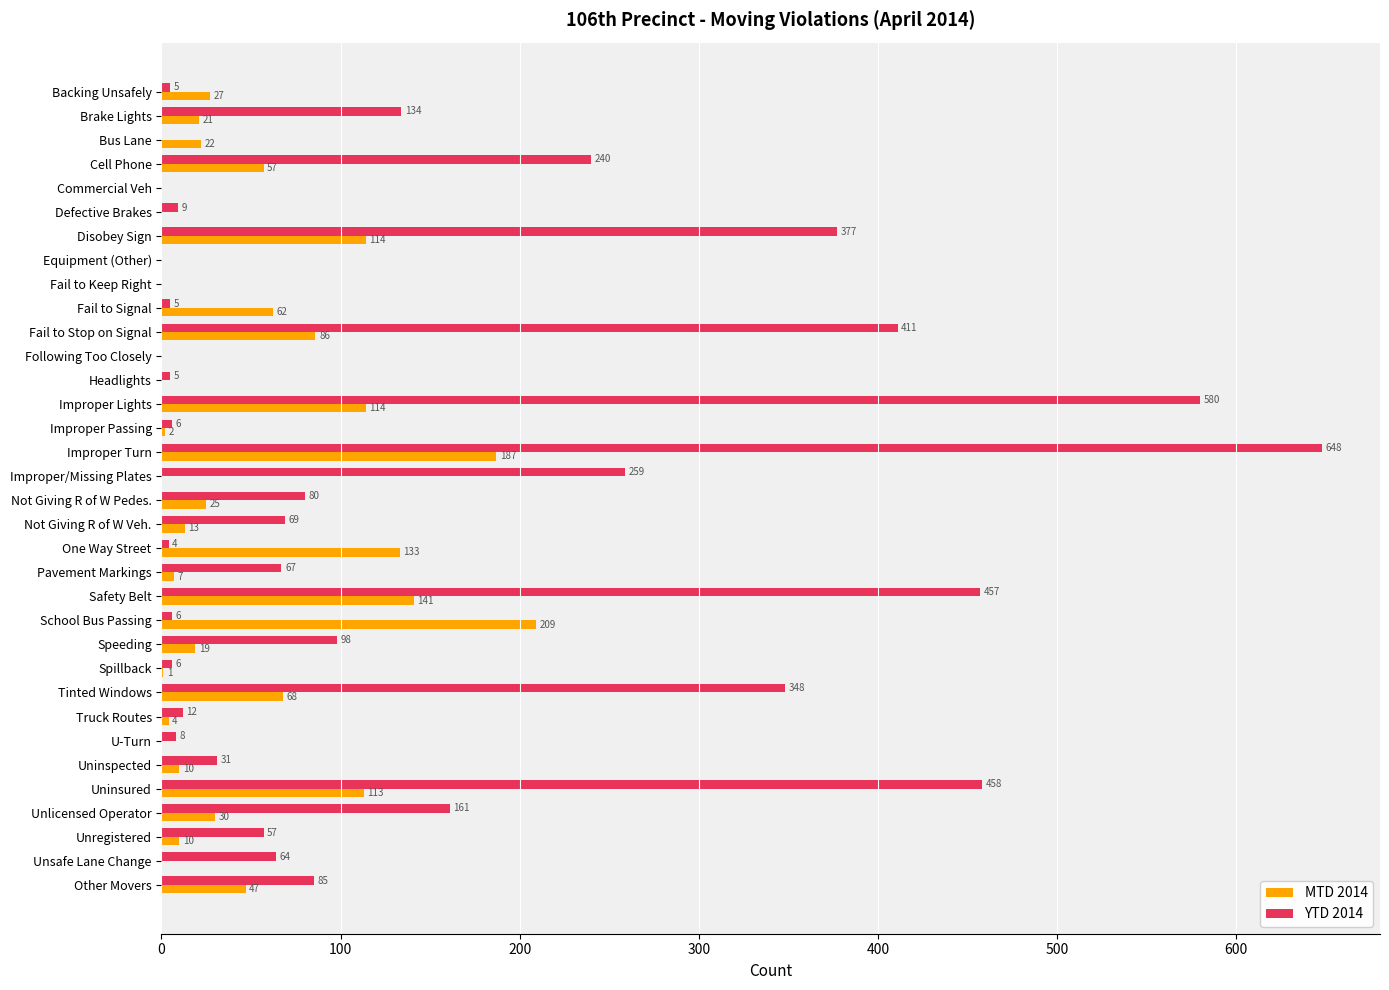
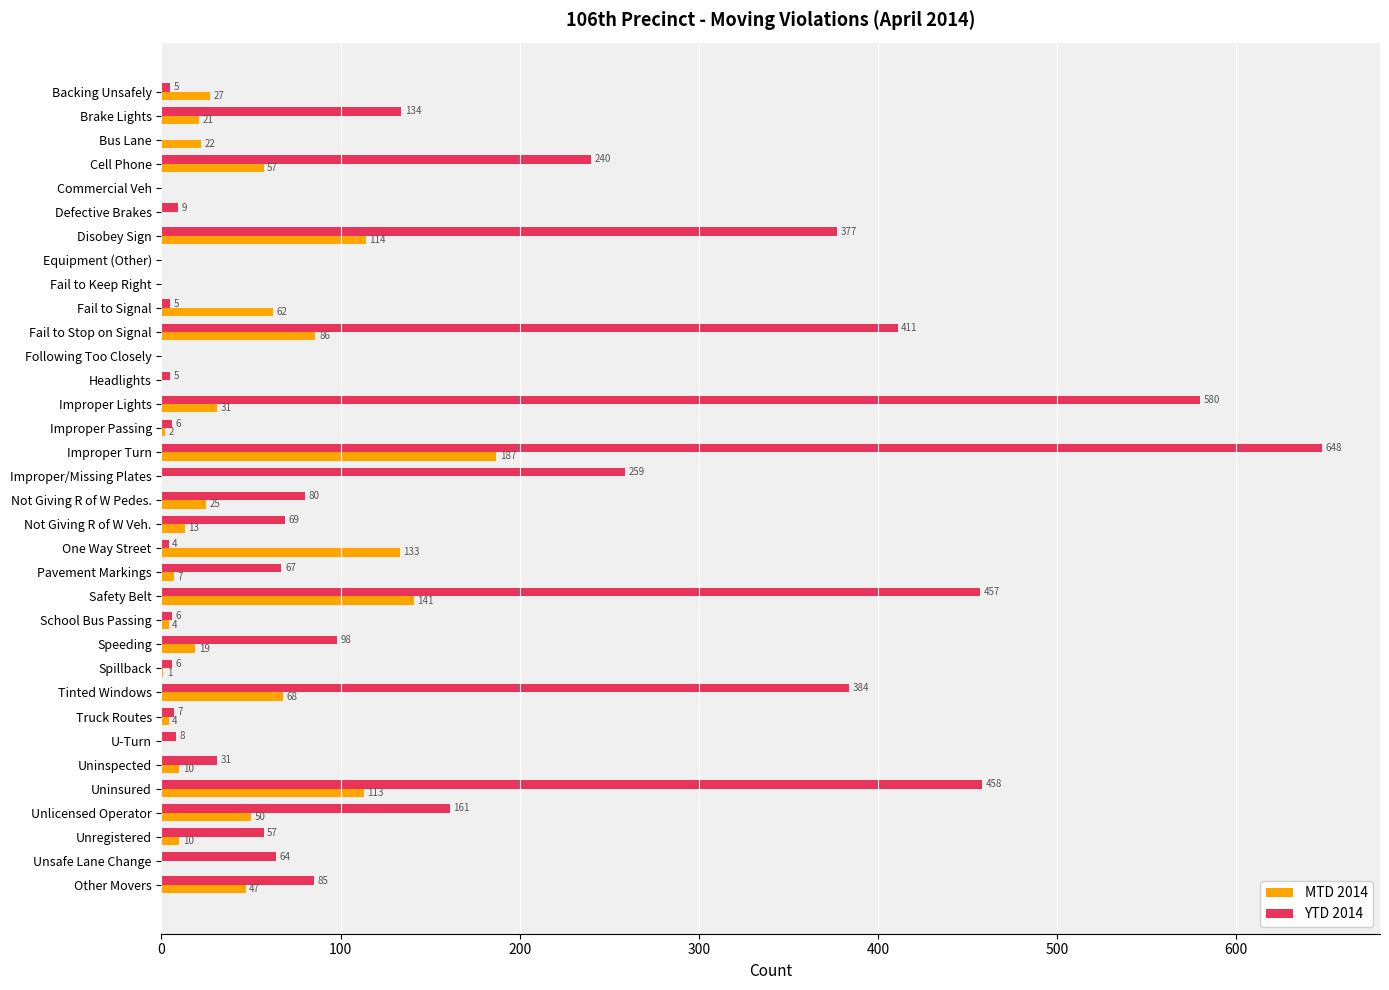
  {
    "MTD 2014": {
      "Backing Unsafely": 27,
      "Brake Lights": 21,
      "Bus Lane": 22,
      "Cell Phone": 57,
      "Disobey Sign": 114,
      "Fail to Signal": 62,
      "Fail to Stop on Signal": 86,
-     "Improper Lights": 114,
+     "Improper Lights": 31,
      "Improper Passing": 2,
      "Improper Turn": 187,
      "Not Giving R of W Pedes.": 25,
      "Not Giving R of W Veh.": 13,
      "One Way Street": 133,
      "Pavement Markings": 7,
      "Safety Belt": 141,
-     "School Bus Passing": 209,
+     "School Bus Passing": 4,
      "Speeding": 19,
      "Spillback": 1,
      "Tinted Windows": 68,
      "Truck Routes": 4,
      "Uninspected": 10,
      "Uninsured": 113,
-     "Unlicensed Operator": 30,
+     "Unlicensed Operator": 50,
      "Unregistered": 10,
      "Other Movers": 47
    },
    "YTD 2014": {
      "Backing Unsafely": 5,
      "Brake Lights": 134,
      "Cell Phone": 240,
      "Defective Brakes": 9,
      "Disobey Sign": 377,
      "Fail to Signal": 5,
      "Fail to Stop on Signal": 411,
      "Headlights": 5,
      "Improper Lights": 580,
      "Improper Passing": 6,
      "Improper Turn": 648,
      "Improper/Missing Plates": 259,
      "Not Giving R of W Pedes.": 80,
      "Not Giving R of W Veh.": 69,
      "One Way Street": 4,
      "Pavement Markings": 67,
      "Safety Belt": 457,
      "School Bus Passing": 6,
      "Speeding": 98,
      "Spillback": 6,
-     "Tinted Windows": 348,
-     "Truck Routes": 12,
+     "Tinted Windows": 384,
+     "Truck Routes": 7,
      "U-Turn": 8,
      "Uninspected": 31,
      "Uninsured": 458,
      "Unlicensed Operator": 161,
      "Unregistered": 57,
      "Unsafe Lane Change": 64,
      "Other Movers": 85
    }
  }
